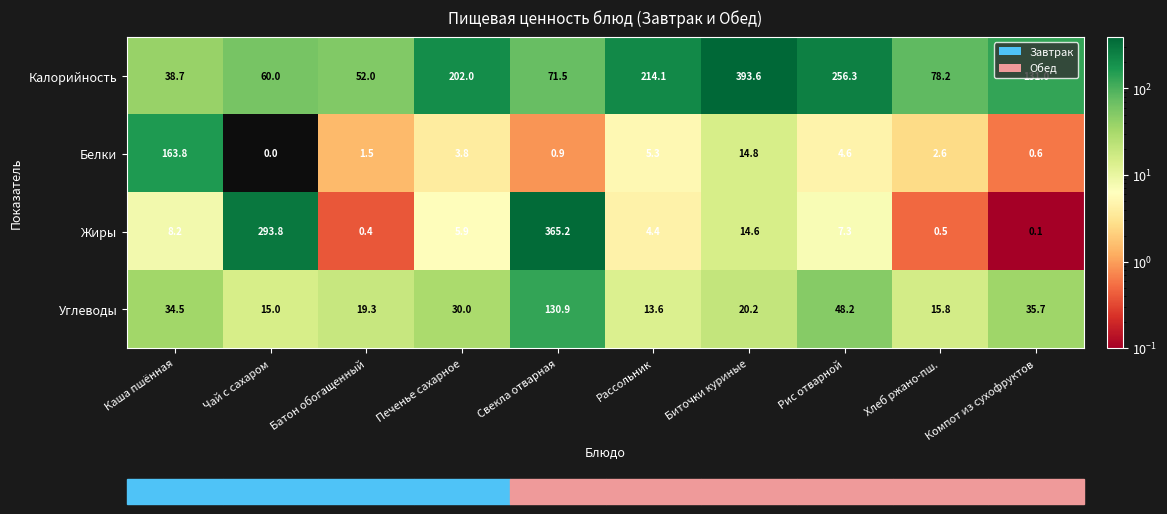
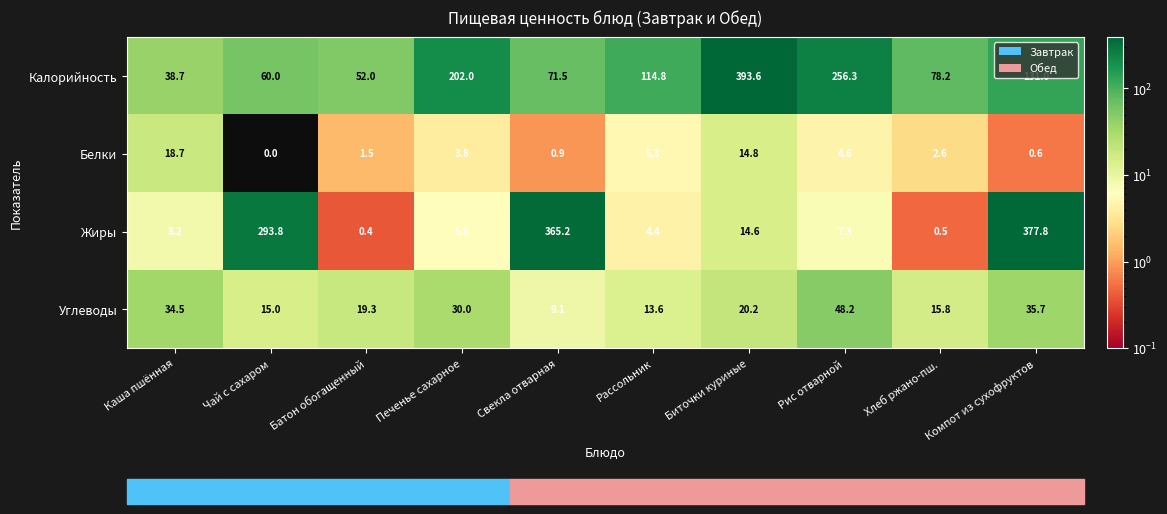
  {
    "Калорийность": {
      "Каша пшённая": 38.7,
      "Чай с сахаром": 60.0,
      "Батон обогащенный": 52.0,
      "Печенье сахарное": 202.0,
      "Свекла отварная": 71.5,
-     "Рассольник": 214.1,
+     "Рассольник": 114.8,
      "Биточки куриные": 393.6,
      "Рис отварной": 256.3,
      "Хлеб ржано-пш.": 78.2
    },
    "Белки": {
-     "Каша пшённая": 163.8,
+     "Каша пшённая": 18.7,
      "Чай с сахаром": 0.0,
      "Батон обогащенный": 1.5,
      "Печенье сахарное": 3.8,
      "Свекла отварная": 0.9,
      "Рассольник": 5.3,
      "Биточки куриные": 14.8,
      "Рис отварной": 4.6,
      "Хлеб ржано-пш.": 2.6,
      "Компот из сухофруктов": 0.6
    },
    "Жиры": {
      "Каша пшённая": 8.2,
      "Чай с сахаром": 293.8,
      "Батон обогащенный": 0.4,
      "Печенье сахарное": 5.9,
      "Свекла отварная": 365.2,
      "Рассольник": 4.4,
      "Биточки куриные": 14.6,
      "Рис отварной": 7.3,
      "Хлеб ржано-пш.": 0.5,
-     "Компот из сухофруктов": 0.1
+     "Компот из сухофруктов": 377.8
    },
    "Углеводы": {
      "Каша пшённая": 34.5,
      "Чай с сахаром": 15.0,
      "Батон обогащенный": 19.3,
      "Печенье сахарное": 30.0,
-     "Свекла отварная": 130.9,
+     "Свекла отварная": 9.1,
      "Рассольник": 13.6,
      "Биточки куриные": 20.2,
      "Рис отварной": 48.2,
      "Хлеб ржано-пш.": 15.8,
      "Компот из сухофруктов": 35.7
    }
  }
